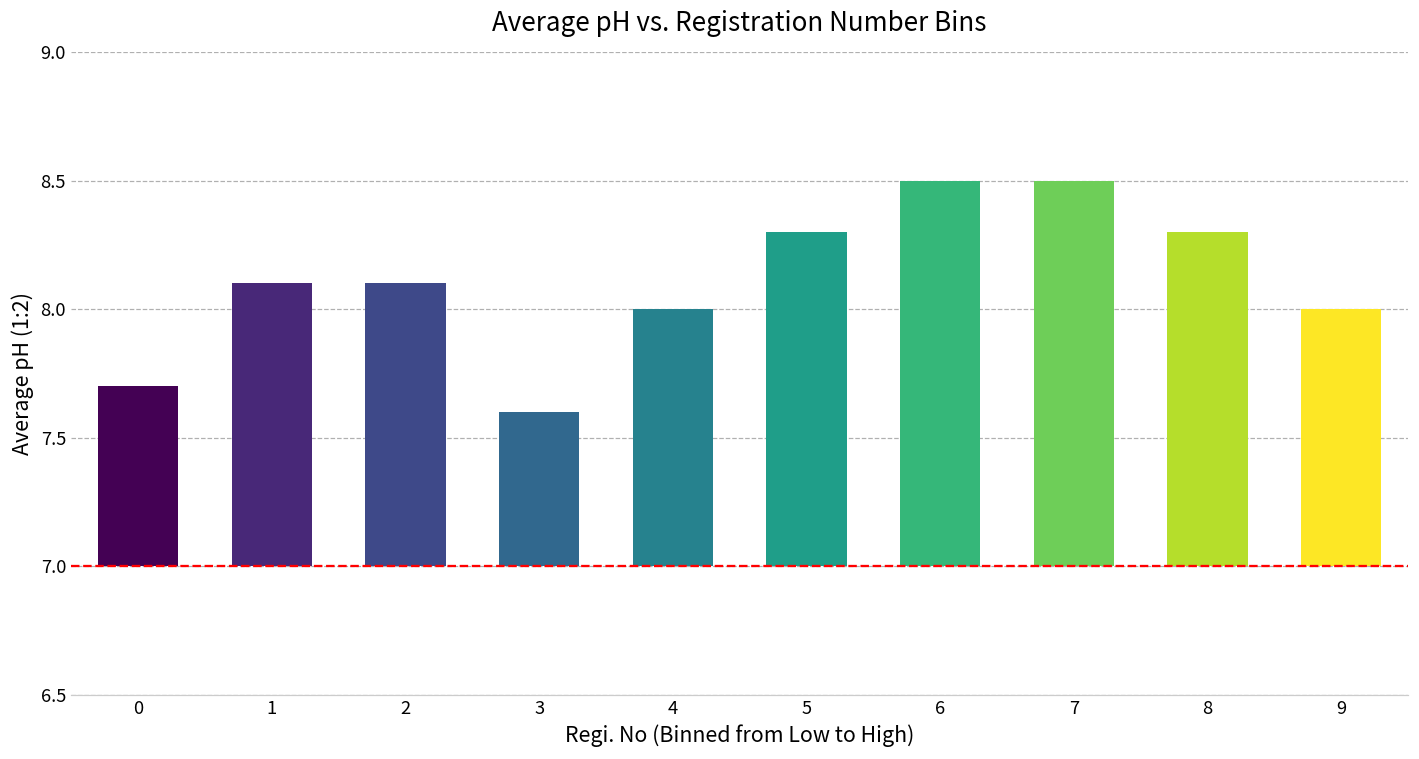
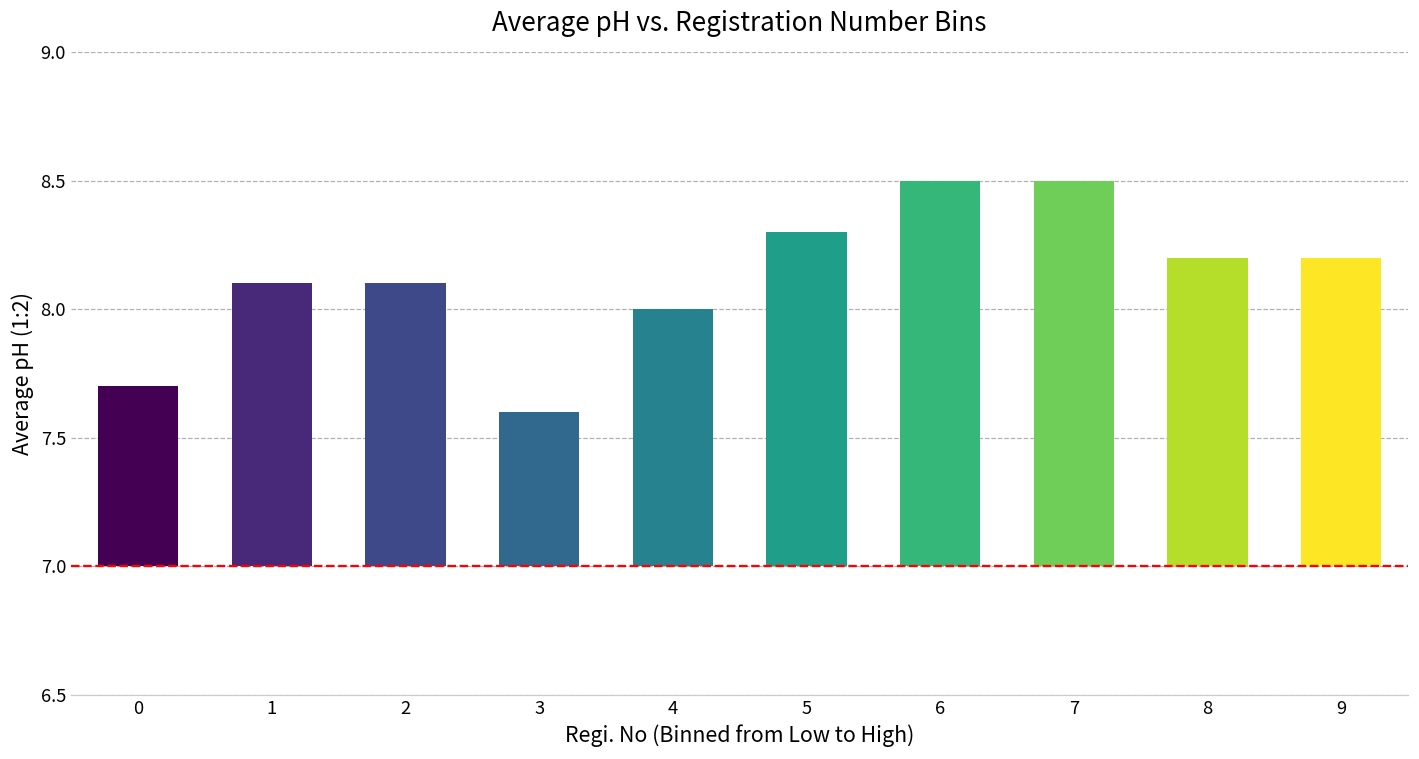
  {
    "0": 7.7,
    "1": 8.1,
    "2": 8.1,
    "3": 7.6,
    "4": 8.0,
    "5": 8.3,
    "6": 8.5,
    "7": 8.5,
-   "8": 8.3,
-   "9": 8.0
+   "8": 8.2,
+   "9": 8.2
  }
